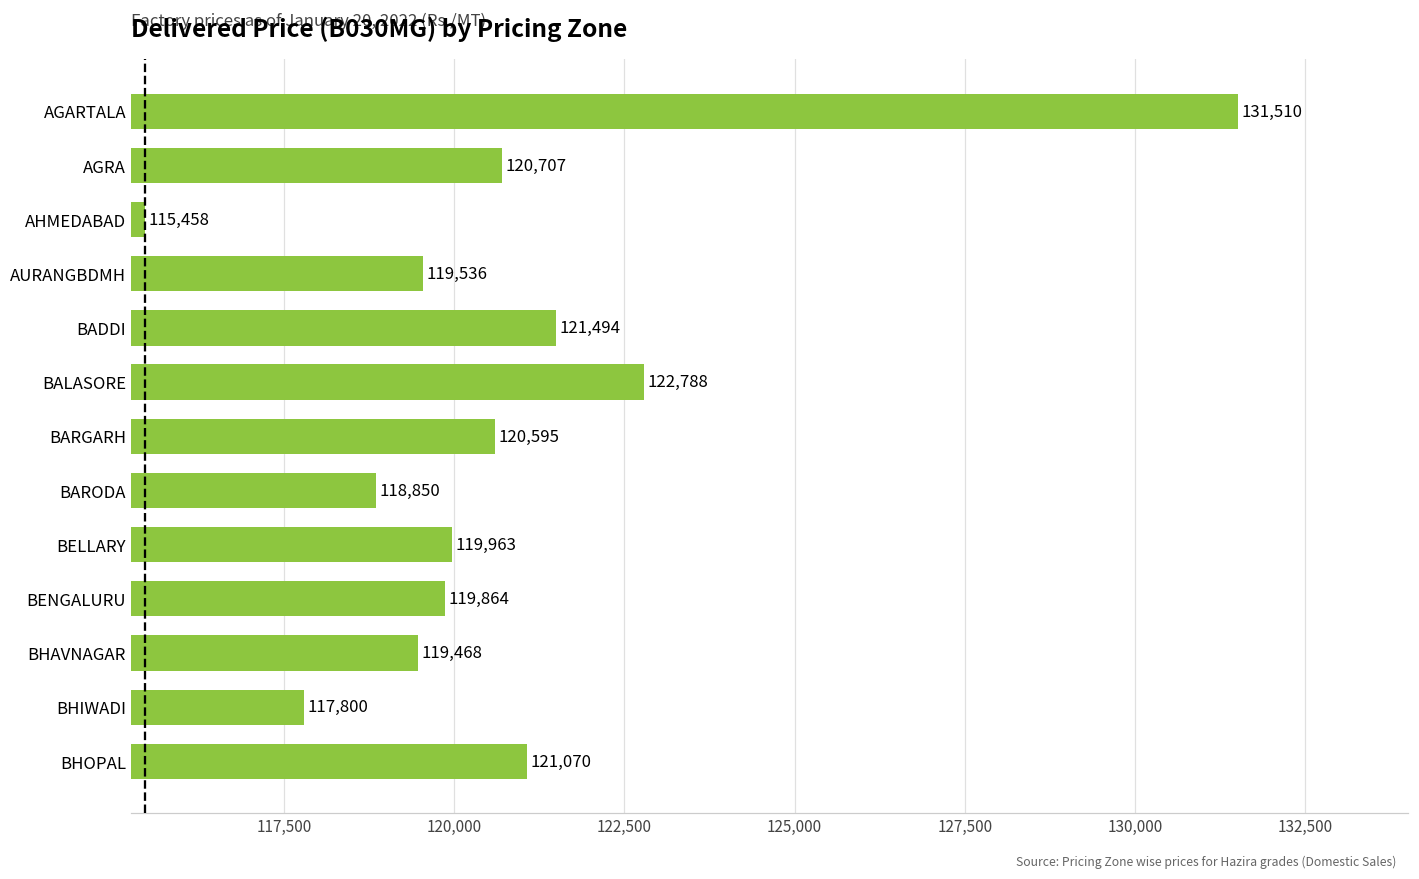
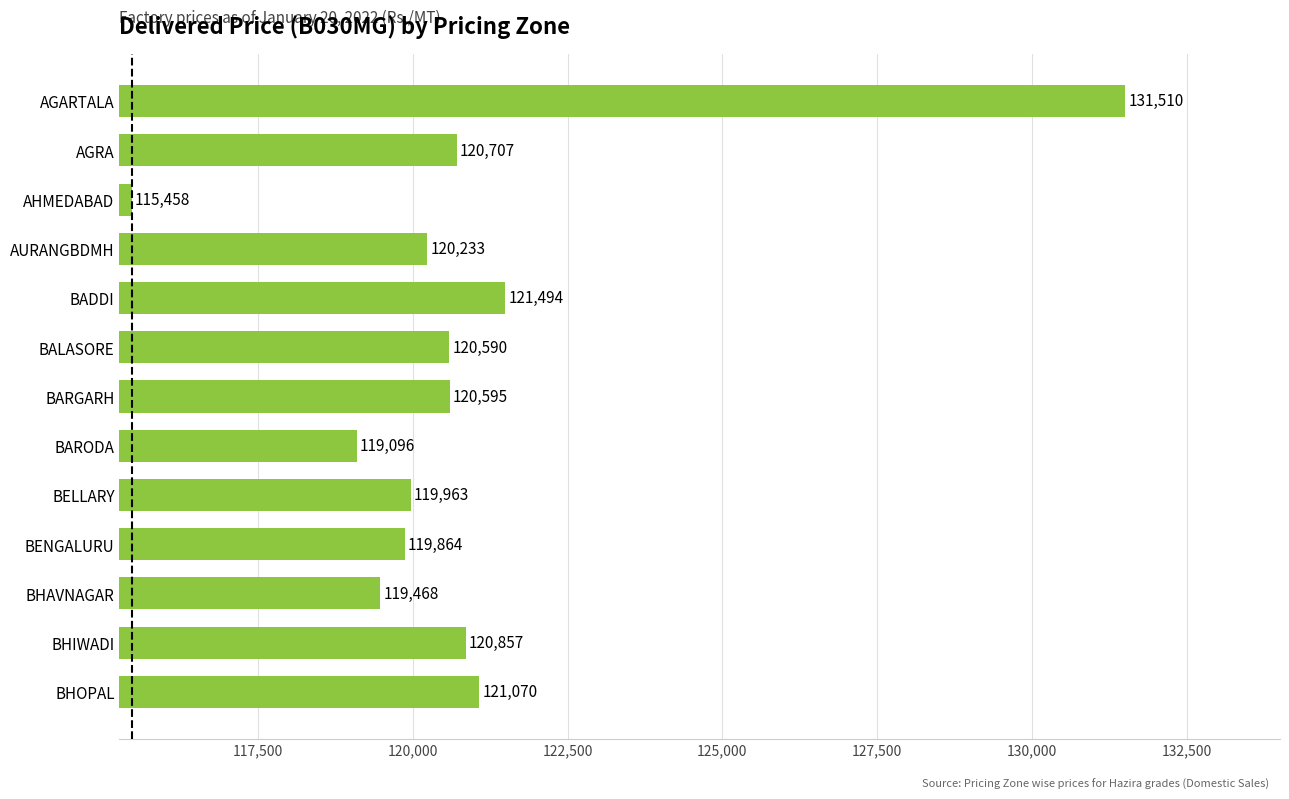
  {
    "AGARTALA": "131,510",
    "AGRA": "120,707",
    "AHMEDABAD": "115,458",
-   "AURANGBDMH": "119,536",
+   "AURANGBDMH": "120,233",
    "BADDI": "121,494",
-   "BALASORE": "122,788",
+   "BALASORE": "120,590",
    "BARGARH": "120,595",
-   "BARODA": "118,850",
+   "BARODA": "119,096",
    "BELLARY": "119,963",
    "BENGALURU": "119,864",
    "BHAVNAGAR": "119,468",
-   "BHIWADI": "117,800",
+   "BHIWADI": "120,857",
    "BHOPAL": "121,070"
  }
